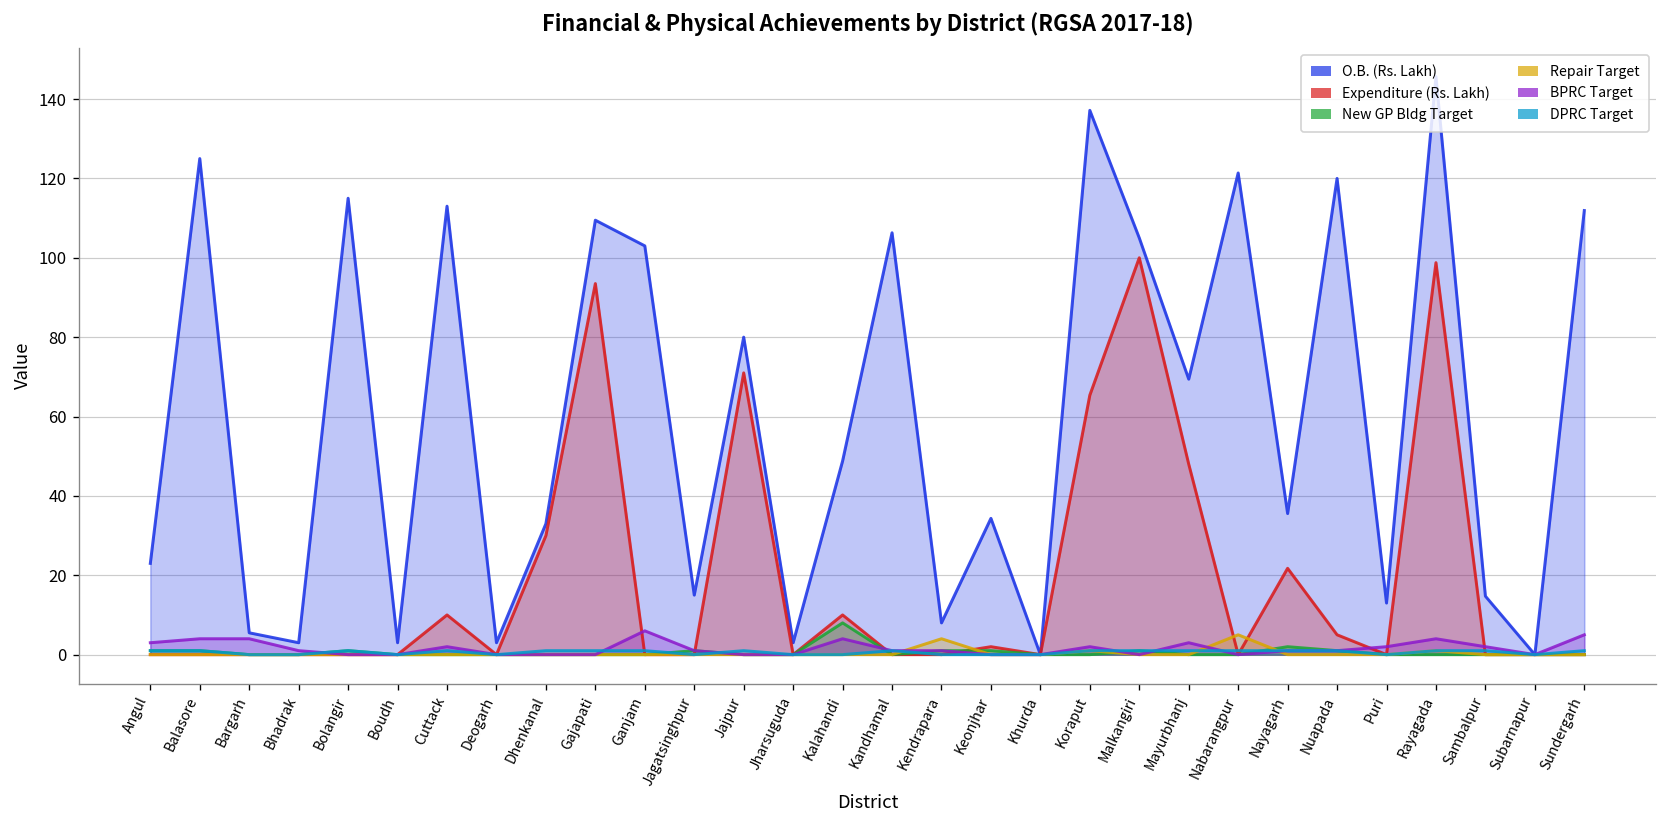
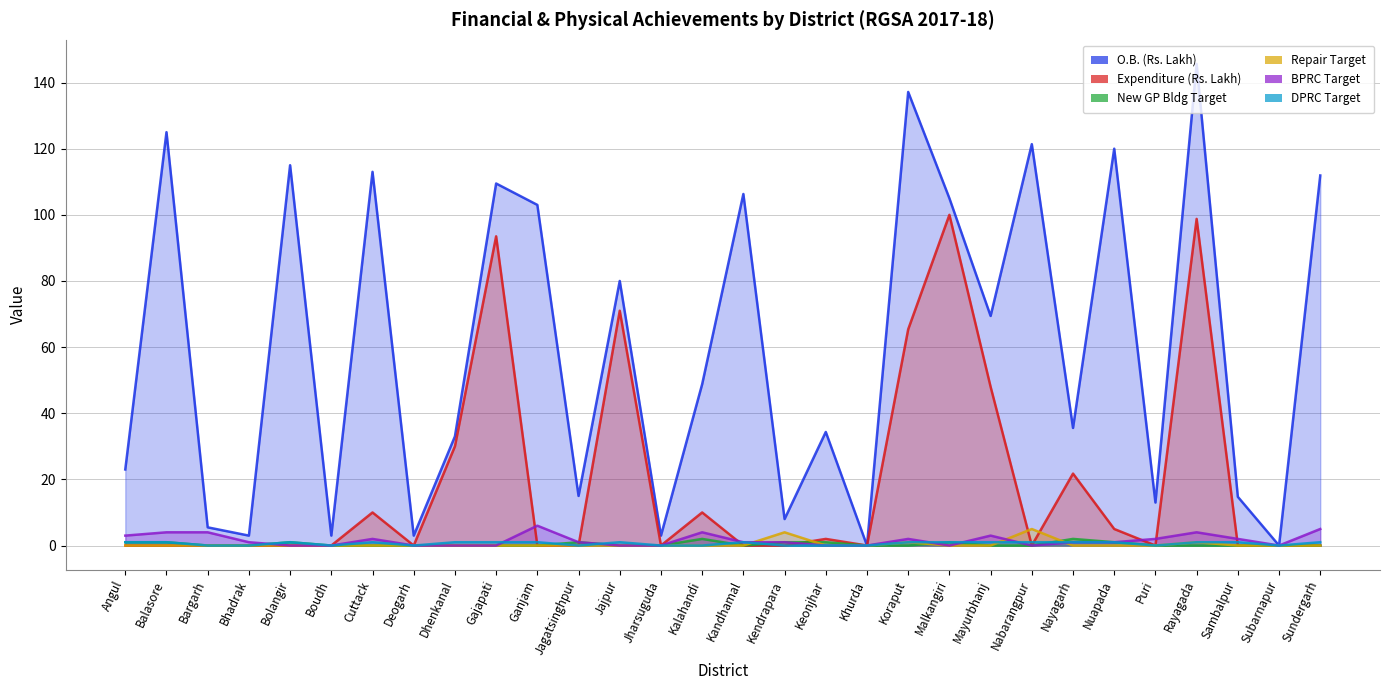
  {
    "New GP Bldg Target": {
-     "Kalahandi": 8,
+     "Kalahandi": 2,
      "Keonjhar": 1,
      "Koraput": 0,
      "Nayagarh": 2,
      "Rayagada": 0
    }
  }
